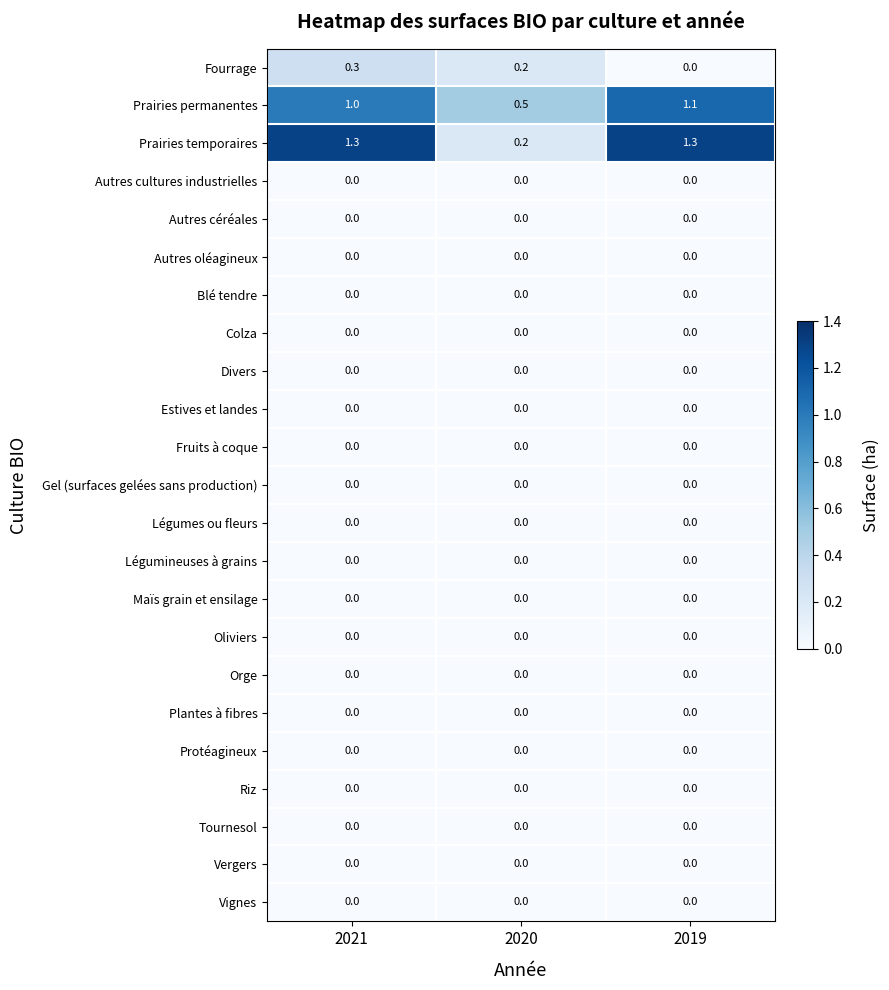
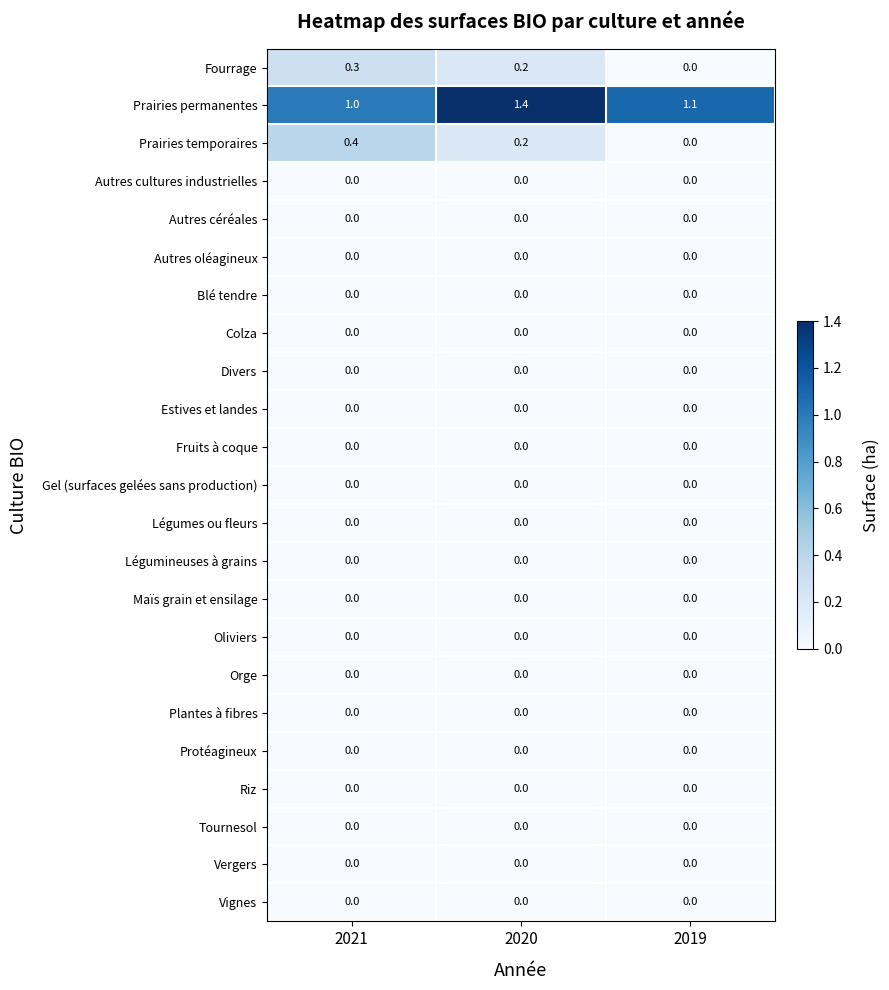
  {
    "Fourrage": {
      "2021": 0.3,
      "2020": 0.2,
      "2019": 0.0
    },
    "Prairies permanentes": {
      "2021": 1.0,
-     "2020": 0.5,
+     "2020": 1.4,
      "2019": 1.1
    },
    "Prairies temporaires": {
-     "2021": 1.3,
+     "2021": 0.4,
      "2020": 0.2,
-     "2019": 1.3
+     "2019": 0.0
    },
    "Autres cultures industrielles": {
      "2021": 0.0,
      "2020": 0.0,
      "2019": 0.0
    },
    "Autres céréales": {
      "2021": 0.0,
      "2020": 0.0,
      "2019": 0.0
    },
    "Autres oléagineux": {
      "2021": 0.0,
      "2020": 0.0,
      "2019": 0.0
    },
    "Blé tendre": {
      "2021": 0.0,
      "2020": 0.0,
      "2019": 0.0
    },
    "Colza": {
      "2021": 0.0,
      "2020": 0.0,
      "2019": 0.0
    },
    "Divers": {
      "2021": 0.0,
      "2020": 0.0,
      "2019": 0.0
    },
    "Estives et landes": {
      "2021": 0.0,
      "2020": 0.0,
      "2019": 0.0
    },
    "Fruits à coque": {
      "2021": 0.0,
      "2020": 0.0,
      "2019": 0.0
    },
    "Gel (surfaces gelées sans production)": {
      "2021": 0.0,
      "2020": 0.0,
      "2019": 0.0
    },
    "Légumes ou fleurs": {
      "2021": 0.0,
      "2020": 0.0,
      "2019": 0.0
    },
    "Légumineuses à grains": {
      "2021": 0.0,
      "2020": 0.0,
      "2019": 0.0
    },
    "Maïs grain et ensilage": {
      "2021": 0.0,
      "2020": 0.0,
      "2019": 0.0
    },
    "Oliviers": {
      "2021": 0.0,
      "2020": 0.0,
      "2019": 0.0
    },
    "Orge": {
      "2021": 0.0,
      "2020": 0.0,
      "2019": 0.0
    },
    "Plantes à fibres": {
      "2021": 0.0,
      "2020": 0.0,
      "2019": 0.0
    },
    "Protéagineux": {
      "2021": 0.0,
      "2020": 0.0,
      "2019": 0.0
    },
    "Riz": {
      "2021": 0.0,
      "2020": 0.0,
      "2019": 0.0
    },
    "Tournesol": {
      "2021": 0.0,
      "2020": 0.0,
      "2019": 0.0
    },
    "Vergers": {
      "2021": 0.0,
      "2020": 0.0,
      "2019": 0.0
    },
    "Vignes": {
      "2021": 0.0,
      "2020": 0.0,
      "2019": 0.0
    }
  }
